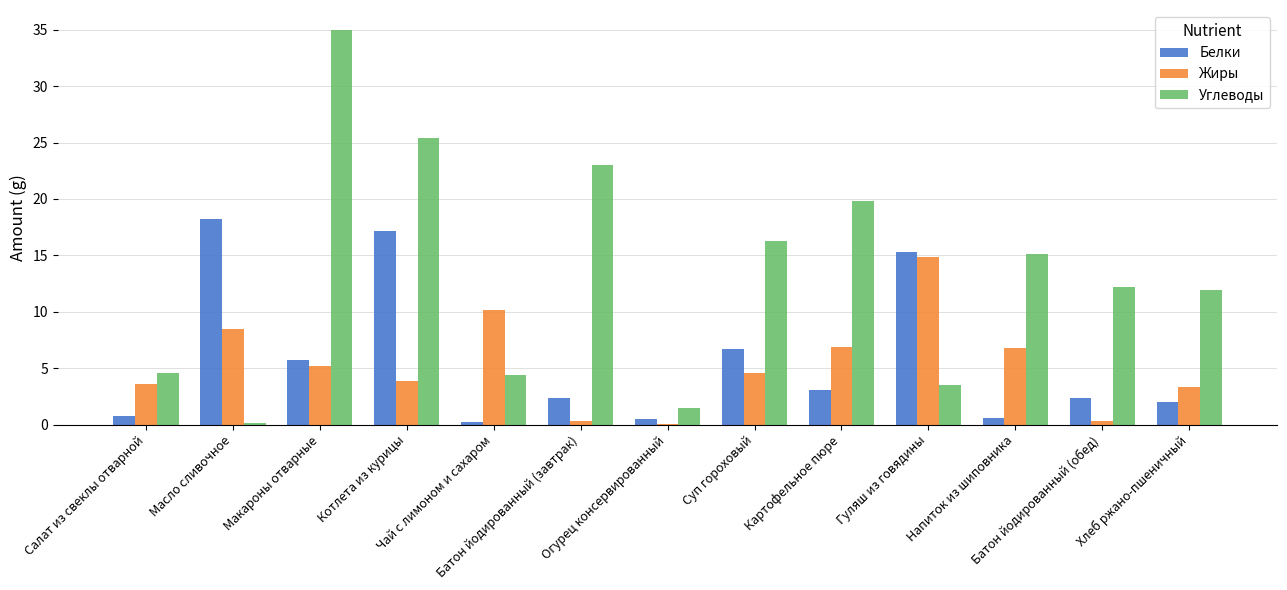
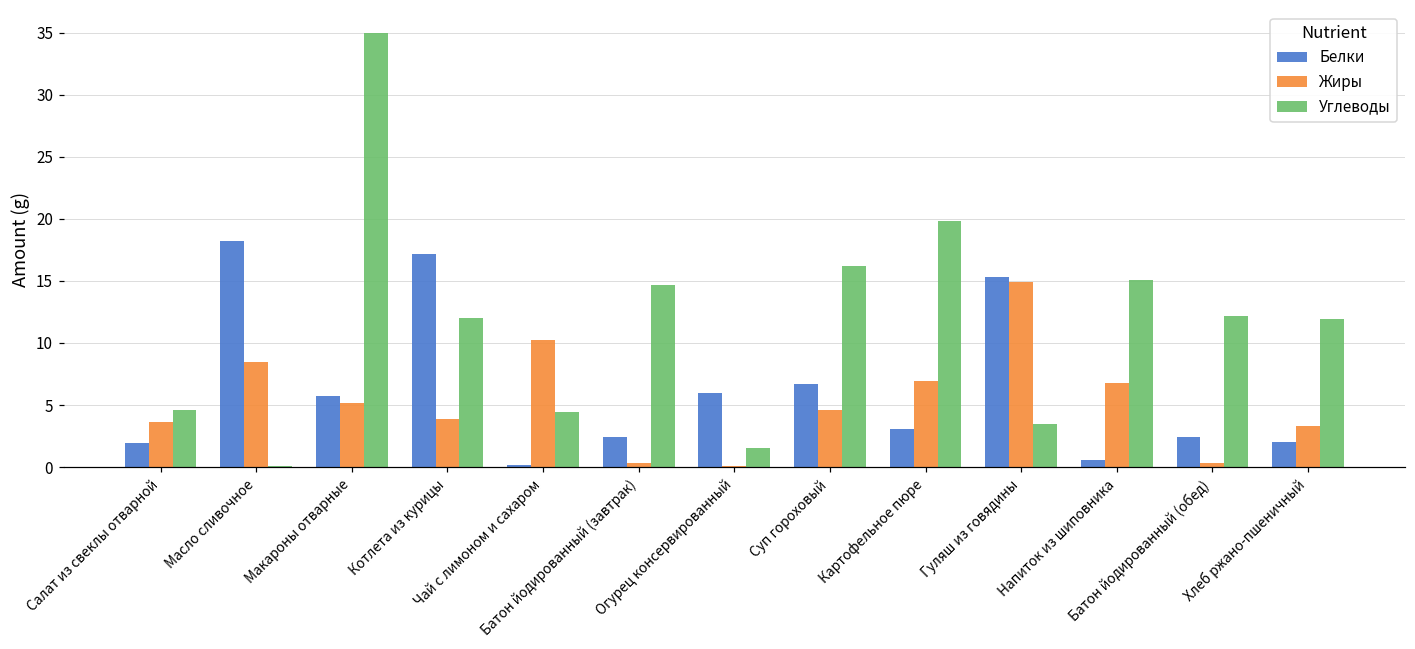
  {
    "Белки": {
-     "Салат из свеклы отварной": 0.8,
+     "Салат из свеклы отварной": 1.9,
      "Масло сливочное": 18.2,
      "Макароны отварные": 5.7,
      "Котлета из курицы": 17.2,
      "Батон йодированный (завтрак)": 2.4,
-     "Огурец консервированный": 0.5,
+     "Огурец консервированный": 5.9,
      "Суп гороховый": 6.7,
      "Картофельное пюре": 3.1,
      "Гуляш из говядины": 15.3,
      "Напиток из шиповника": 0.6,
      "Батон йодированный (обед)": 2.4,
      "Хлеб ржано-пшеничный": 2.0
    },
    "Жиры": {
      "Салат из свеклы отварной": 3.6,
      "Масло сливочное": 8.5,
      "Макароны отварные": 5.2,
      "Котлета из курицы": 3.9,
      "Чай с лимоном и сахаром": 10.2,
      "Батон йодированный (завтрак)": 0.3,
      "Суп гороховый": 4.6,
      "Картофельное пюре": 6.9,
      "Гуляш из говядины": 14.9,
      "Напиток из шиповника": 6.8,
      "Батон йодированный (обед)": 0.3,
      "Хлеб ржано-пшеничный": 3.3
    },
    "Углеводы": {
      "Салат из свеклы отварной": 4.6,
      "Макароны отварные": 35.0,
-     "Котлета из курицы": 25.4,
+     "Котлета из курицы": 12.0,
      "Чай с лимоном и сахаром": 4.4,
-     "Батон йодированный (завтрак)": 23.0,
+     "Батон йодированный (завтрак)": 14.7,
      "Огурец консервированный": 1.5,
      "Суп гороховый": 16.2,
      "Картофельное пюре": 19.8,
      "Гуляш из говядины": 3.5,
      "Напиток из шиповника": 15.1,
      "Батон йодированный (обед)": 12.2,
      "Хлеб ржано-пшеничный": 11.9
    }
  }
